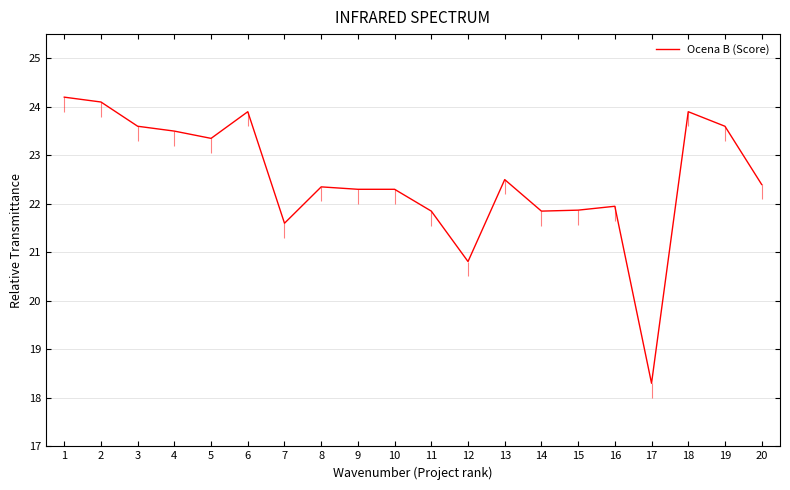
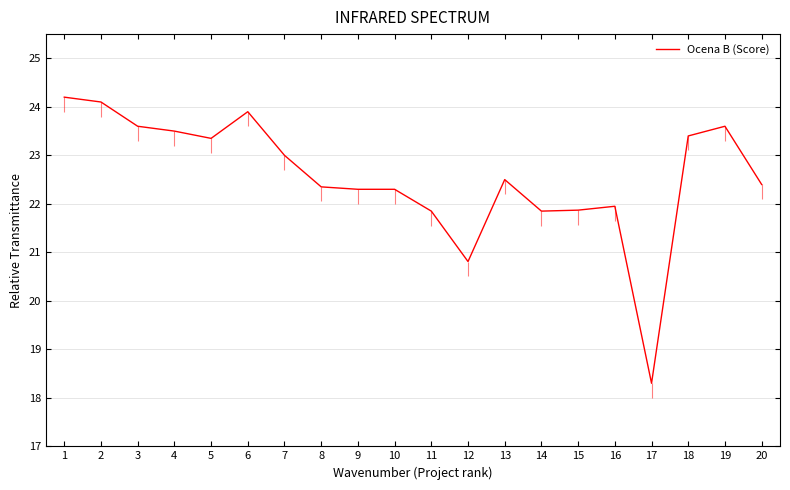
  {
    "1": 24.2,
    "2": 24.1,
    "3": 23.6,
    "4": 23.5,
    "5": 23.4,
    "6": 23.9,
-   "7": 21.6,
+   "7": 23.0,
    "8": 22.4,
    "9": 22.3,
    "10": 22.3,
    "11": 21.9,
    "12": 20.8,
    "13": 22.5,
    "14": 21.9,
    "15": 21.9,
    "16": 22.0,
    "17": 18.3,
-   "18": 23.9,
+   "18": 23.4,
    "19": 23.6,
    "20": 22.4
  }
